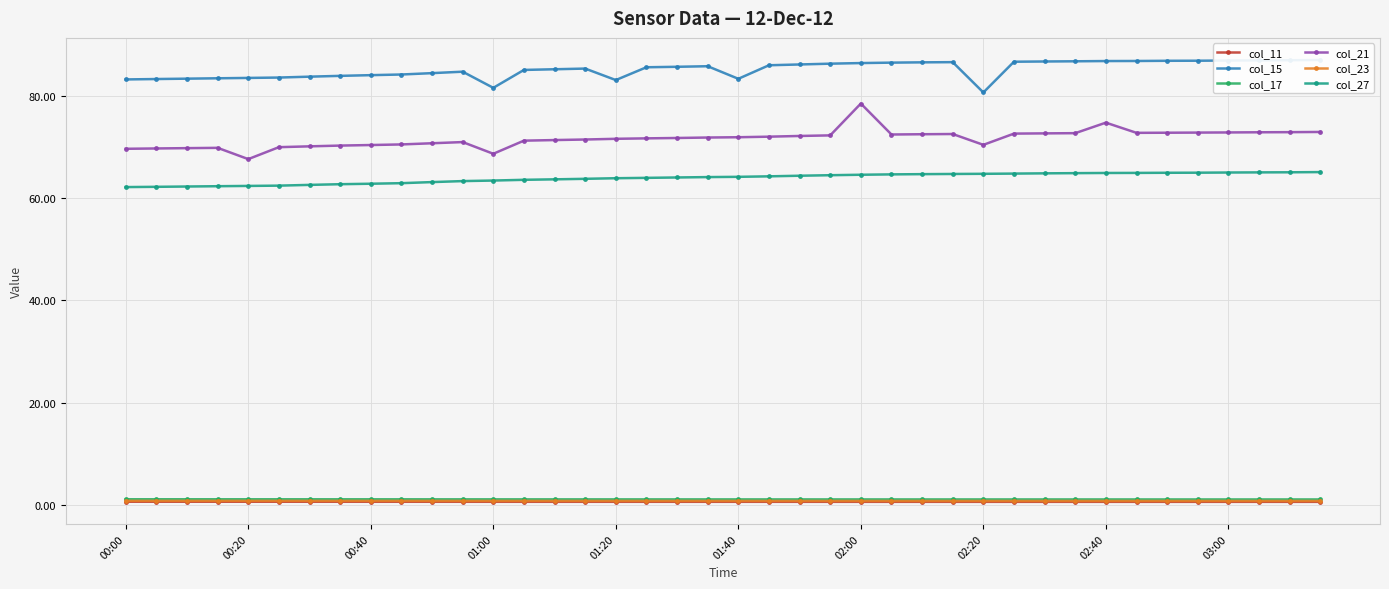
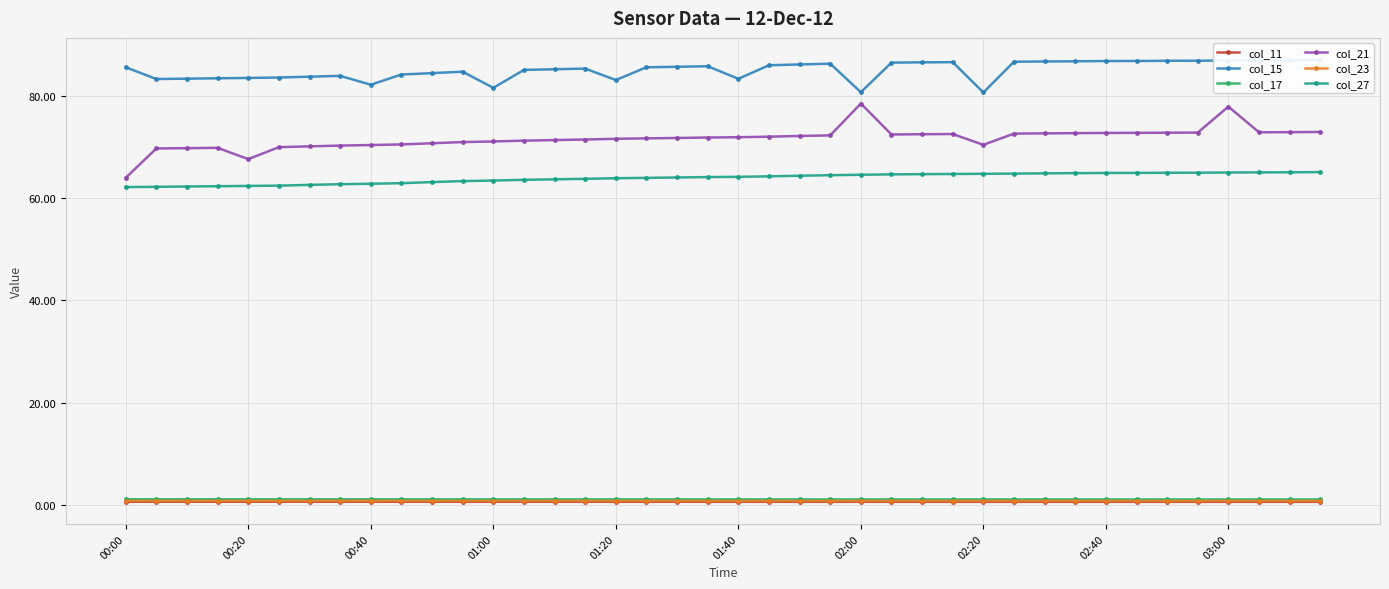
  {
    "col_15": {
-     "00:00": 83,
+     "00:00": 86,
      "00:20": 84,
-     "00:40": 84,
+     "00:40": 82,
      "01:00": 82,
      "01:20": 83,
      "01:40": 83,
-     "02:00": 87,
+     "02:00": 81,
      "02:20": 81,
      "02:40": 87
    },
    "col_21": {
-     "00:00": 70,
+     "00:00": 64,
      "00:20": 68,
      "00:40": 70,
-     "01:00": 69,
+     "01:00": 71,
      "01:20": 72,
      "01:40": 72,
      "02:00": 79,
      "02:20": 70,
-     "02:40": 75,
-     "03:00": 73
+     "02:40": 73,
+     "03:00": 78
    }
  }
